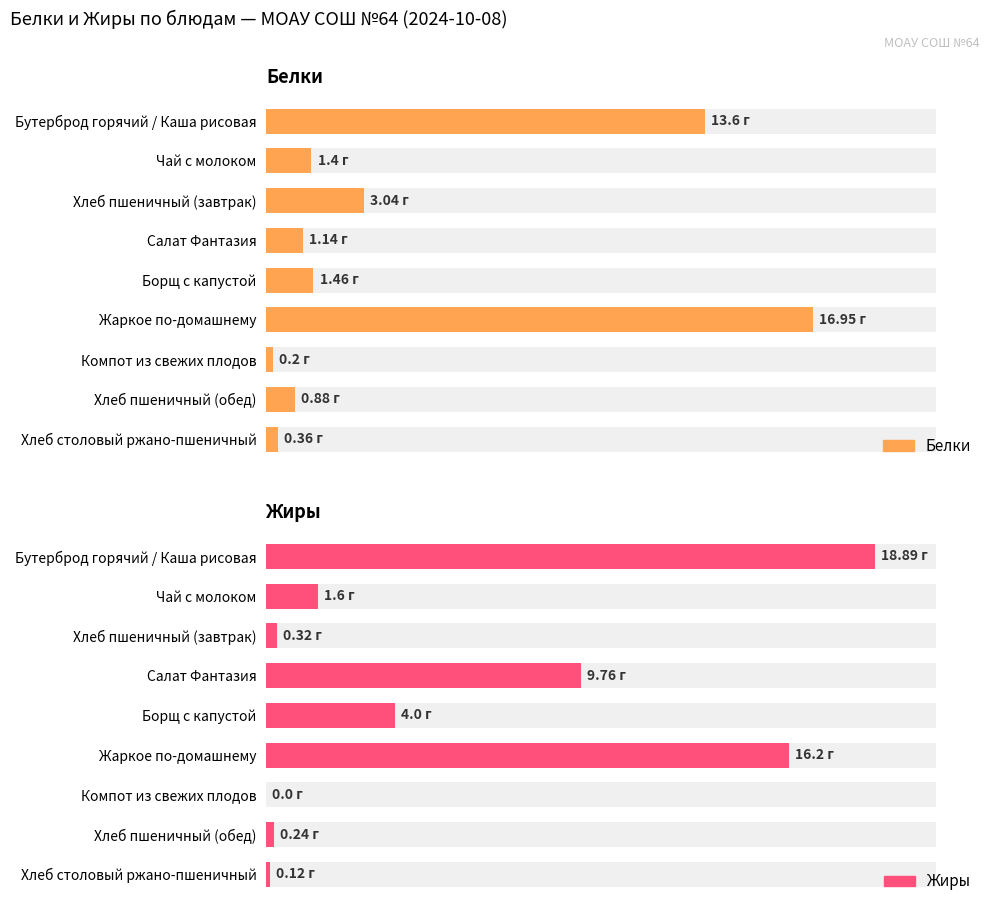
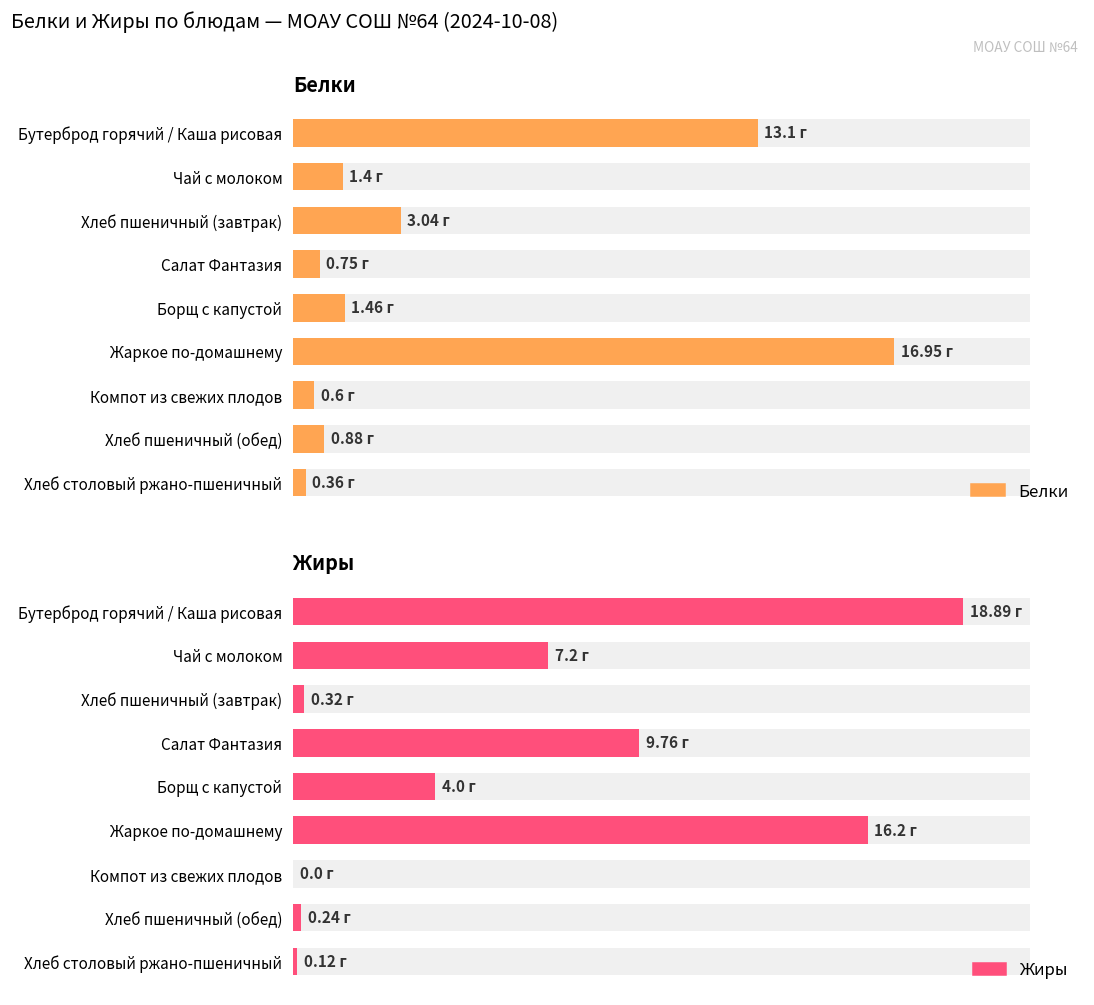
  {
    "Белки": {
      "Белки": {
-       "Бутерброд горячий / Каша рисовая": 13.6,
-       "Салат Фантазия": 1.14,
-       "Компот из свежих плодов": 0.2
+       "Бутерброд горячий / Каша рисовая": 13.1,
+       "Салат Фантазия": 0.75,
+       "Компот из свежих плодов": 0.6
      }
    },
    "Жиры": {
      "Жиры": {
-       "Чай с молоком": 1.6,
+       "Чай с молоком": 7.2,
        "Компот из свежих плодов": 0.0
      }
    }
  }
